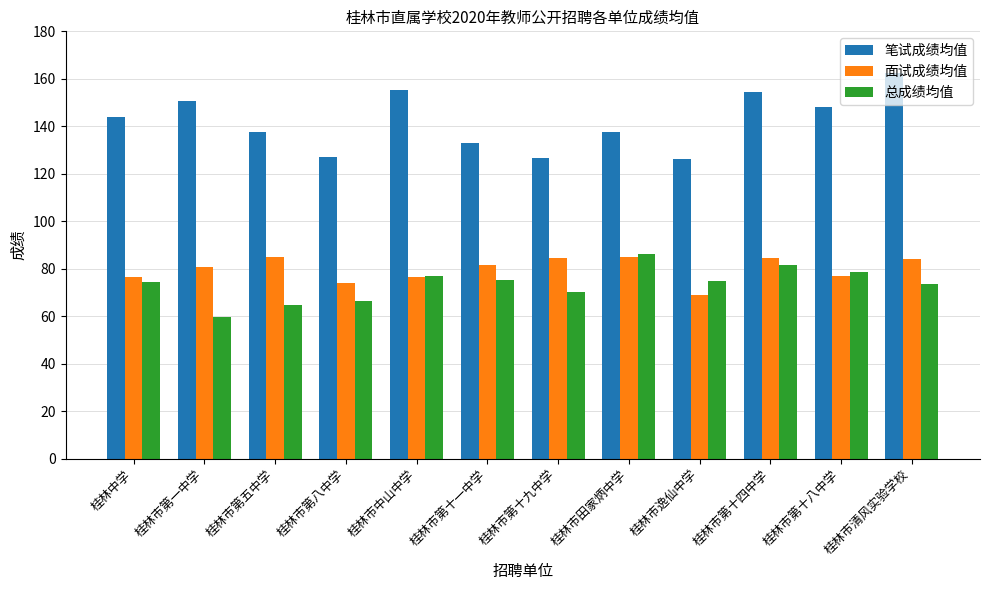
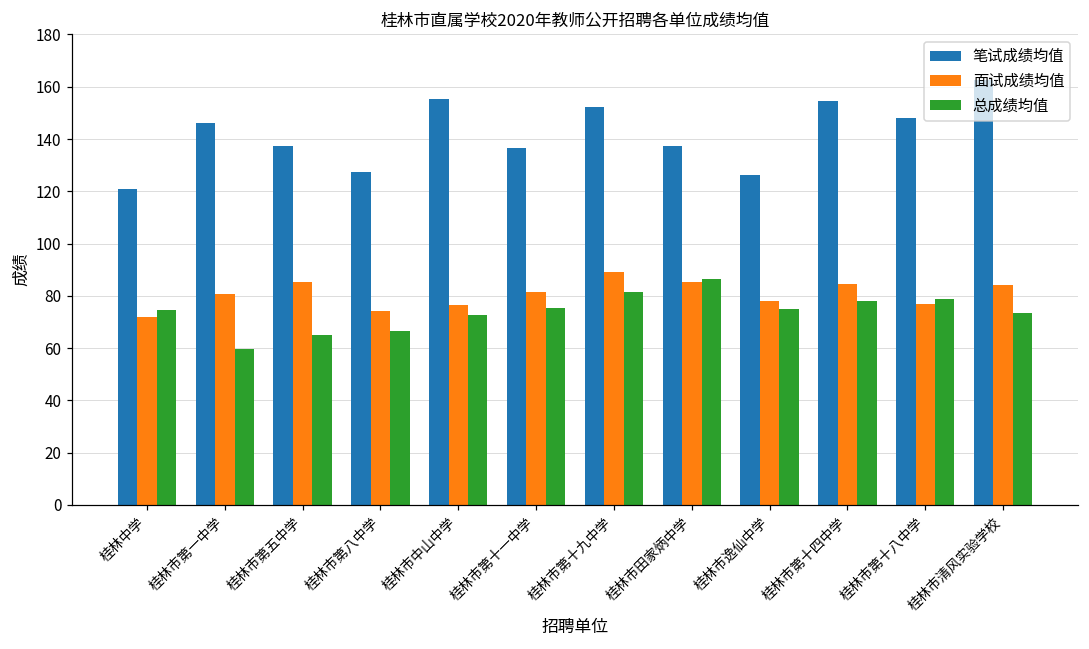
  {
    "笔试成绩均值": {
-     "桂林中学": 144,
-     "桂林市第一中学": 151,
+     "桂林中学": 121,
+     "桂林市第一中学": 146,
      "桂林市第五中学": 137,
      "桂林市第八中学": 127,
      "桂林市中山中学": 155,
-     "桂林市第十一中学": 133,
-     "桂林市第十九中学": 127,
+     "桂林市第十一中学": 137,
+     "桂林市第十九中学": 152,
      "桂林市田家炳中学": 138,
      "桂林市逸仙中学": 126,
      "桂林市第十四中学": 155,
      "桂林市第十八中学": 148
    },
    "面试成绩均值": {
-     "桂林中学": 76,
+     "桂林中学": 72,
      "桂林市第一中学": 81,
      "桂林市第五中学": 85,
      "桂林市第八中学": 74,
      "桂林市中山中学": 77,
      "桂林市第十一中学": 82,
-     "桂林市第十九中学": 85,
+     "桂林市第十九中学": 89,
      "桂林市田家炳中学": 85,
-     "桂林市逸仙中学": 69,
+     "桂林市逸仙中学": 78,
      "桂林市第十四中学": 85,
      "桂林市第十八中学": 77,
      "桂林市清风实验学校": 84
    },
    "总成绩均值": {
      "桂林中学": 75,
      "桂林市第一中学": 60,
      "桂林市第五中学": 65,
      "桂林市第八中学": 66,
-     "桂林市中山中学": 77,
+     "桂林市中山中学": 73,
      "桂林市第十一中学": 75,
-     "桂林市第十九中学": 70,
+     "桂林市第十九中学": 82,
      "桂林市田家炳中学": 86,
      "桂林市逸仙中学": 75,
-     "桂林市第十四中学": 82,
+     "桂林市第十四中学": 78,
      "桂林市第十八中学": 79,
      "桂林市清风实验学校": 74
    }
  }
